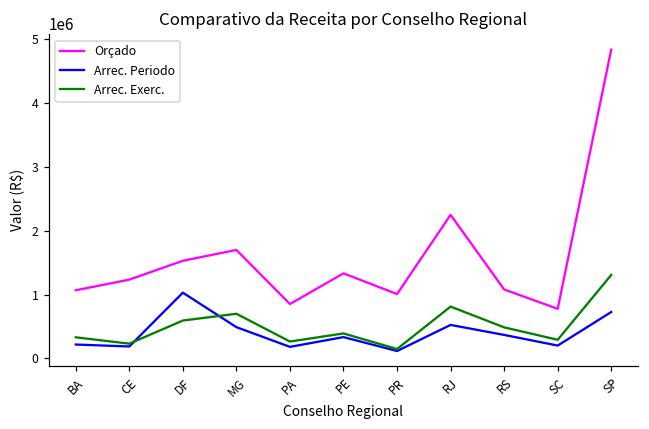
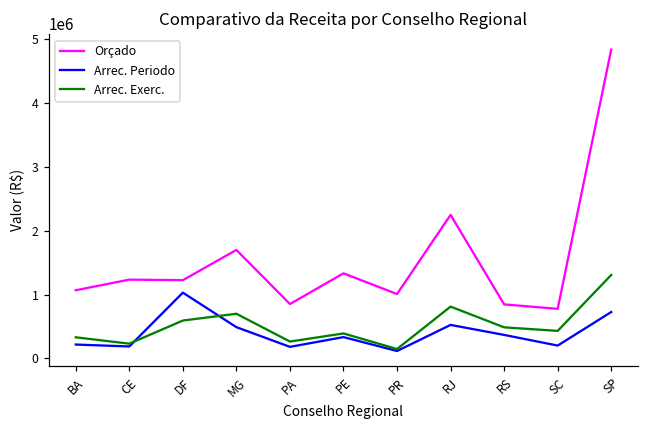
  {
    "Orçado": {
      "BA": 1100000,
      "CE": 1200000,
-     "DF": 1500000,
+     "DF": 1200000,
      "MG": 1700000,
      "PA": 900000,
      "PE": 1300000,
      "PR": 1000000,
      "RJ": 2300000,
-     "RS": 1100000,
+     "RS": 800000,
      "SC": 800000,
      "SP": 4800000
    },
    "Arrec. Periodo": {
      "BA": 200000,
      "CE": 200000,
      "DF": 1000000,
      "MG": 500000,
      "PA": 200000,
      "PE": 300000,
      "RJ": 500000,
      "RS": 400000,
      "SC": 200000,
      "SP": 700000
    },
    "Arrec. Exerc.": {
      "BA": 300000,
      "CE": 200000,
      "DF": 600000,
      "MG": 700000,
      "PA": 300000,
      "PE": 400000,
      "RJ": 800000,
      "RS": 500000,
-     "SC": 300000,
+     "SC": 400000,
      "SP": 1300000
    }
  }
